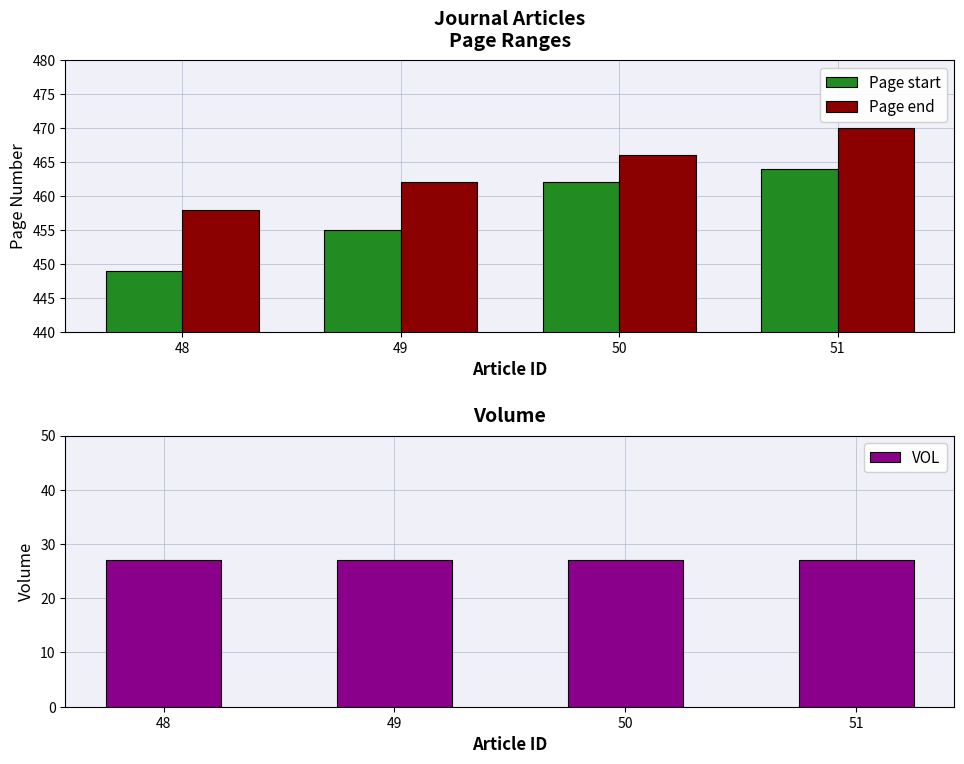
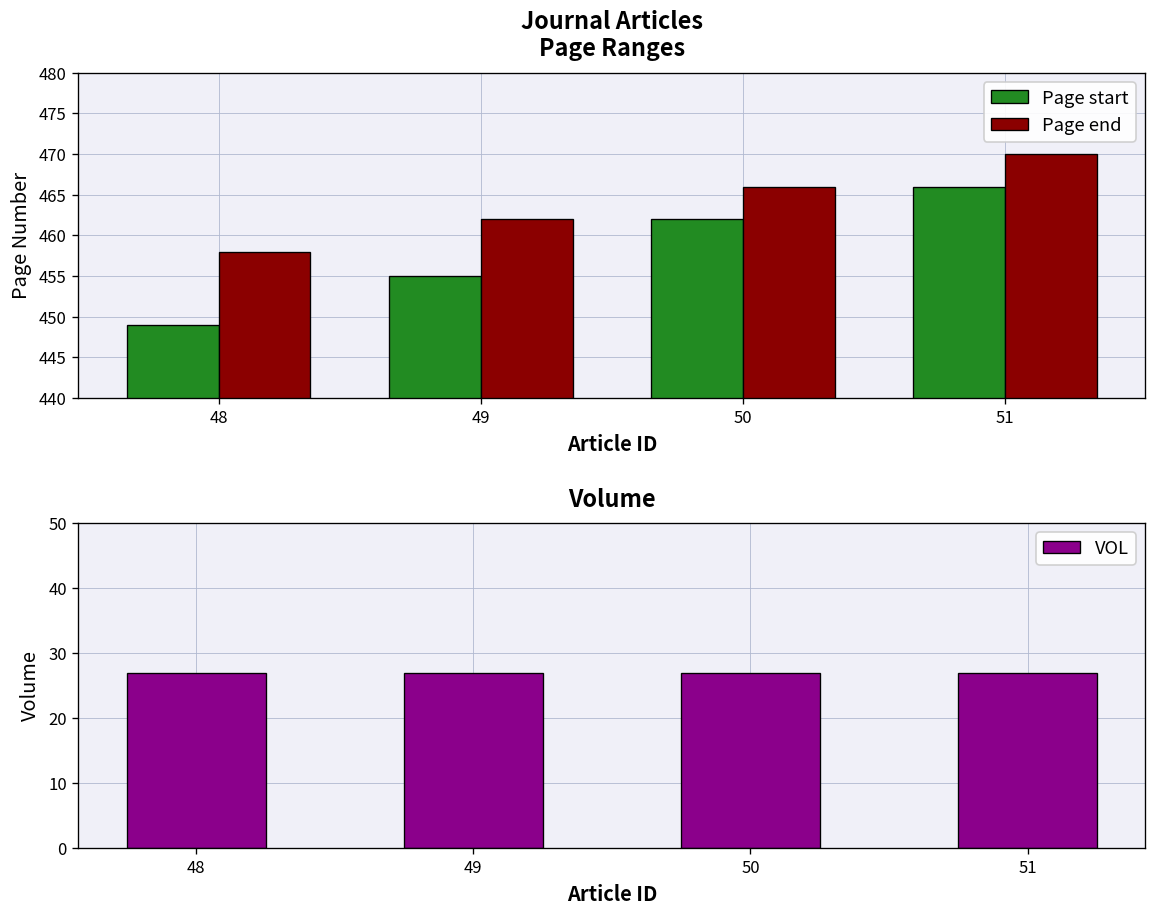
  {
    "Journal Articles Page Ranges": {
      "Page start": {
        "48": 449,
        "49": 455,
        "50": 462,
-       "51": 464
+       "51": 466
      },
      "Page end": {
        "48": 458,
        "49": 462,
        "50": 466,
        "51": 470
      }
    },
    "Volume": {
      "48": 27,
      "49": 27,
      "50": 27,
      "51": 27
    }
  }
